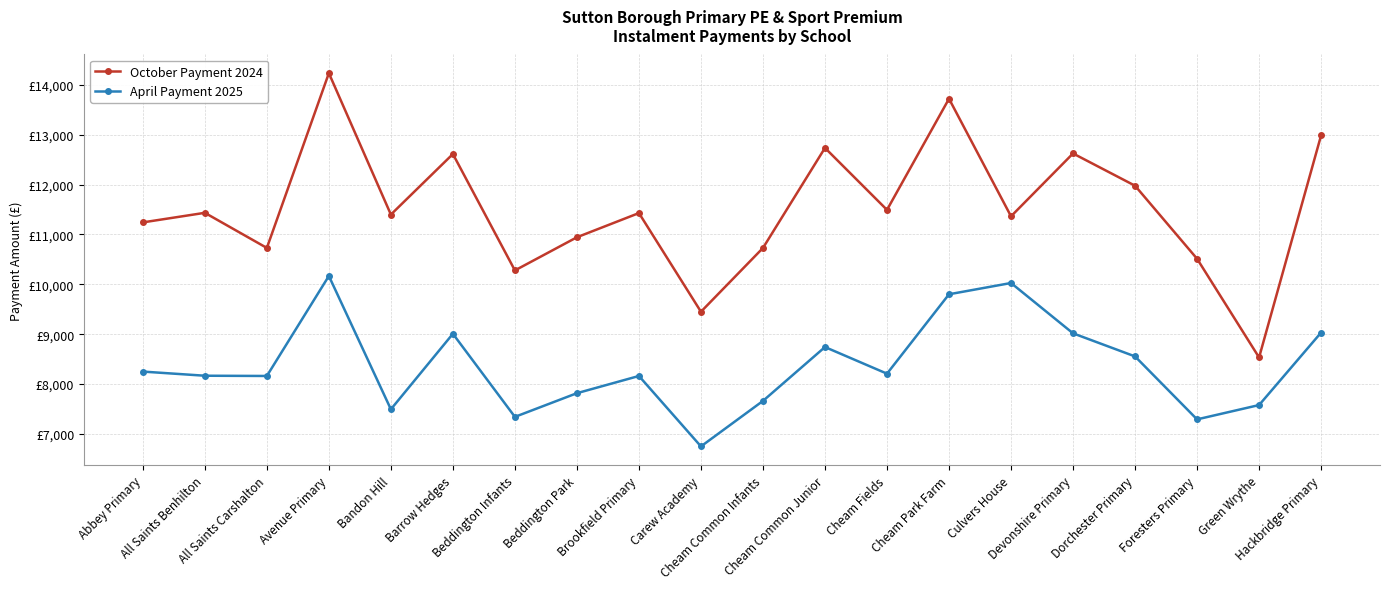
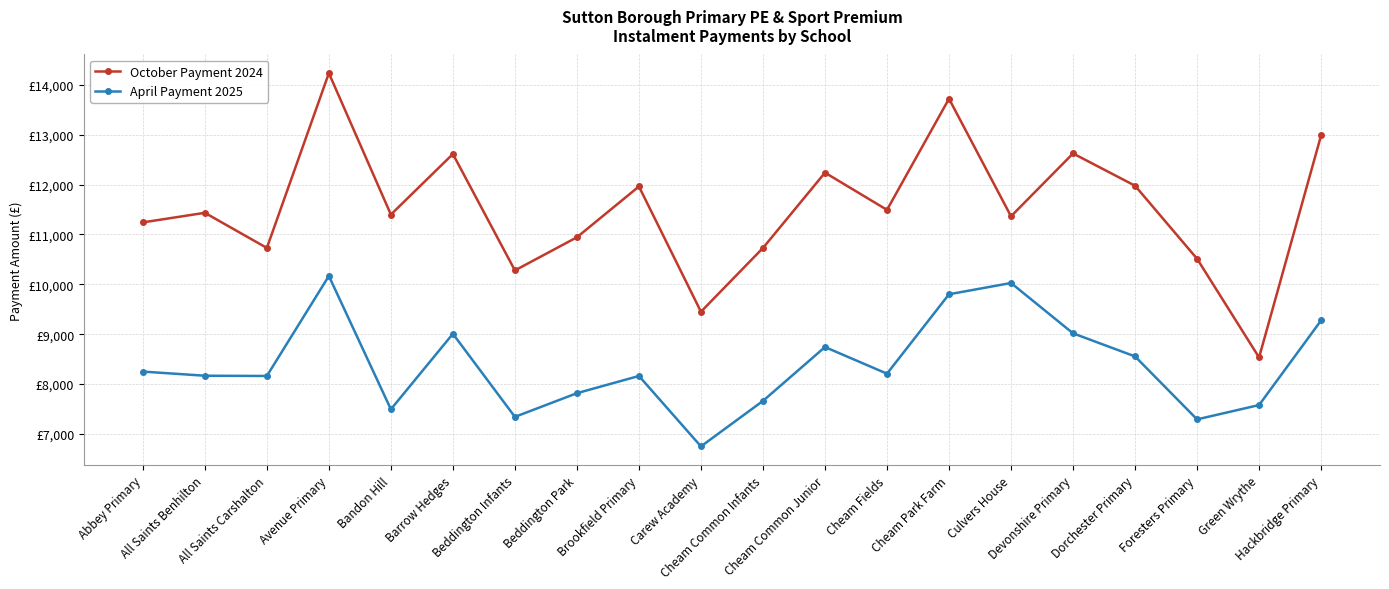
  {
    "October Payment 2024": {
      "Abbey Primary": "£11,200",
      "All Saints Benhilton": "£11,400",
      "All Saints Carshalton": "£10,700",
      "Avenue Primary": "£14,200",
      "Bandon Hill": "£11,400",
      "Barrow Hedges": "£12,600",
      "Beddington Infants": "£10,300",
      "Beddington Park": "£10,900",
-     "Brookfield Primary": "£11,400",
+     "Brookfield Primary": "£12,000",
      "Carew Academy": "£9,500",
      "Cheam Common Infants": "£10,700",
-     "Cheam Common Junior": "£12,700",
+     "Cheam Common Junior": "£12,200",
      "Cheam Fields": "£11,500",
      "Cheam Park Farm": "£13,700",
      "Culvers House": "£11,400",
      "Devonshire Primary": "£12,600",
      "Dorchester Primary": "£12,000",
      "Foresters Primary": "£10,500",
      "Green Wrythe": "£8,500",
      "Hackbridge Primary": "£13,000"
    },
    "April Payment 2025": {
      "Abbey Primary": "£8,300",
      "All Saints Benhilton": "£8,200",
      "All Saints Carshalton": "£8,200",
      "Avenue Primary": "£10,200",
      "Bandon Hill": "£7,500",
      "Barrow Hedges": "£9,000",
      "Beddington Infants": "£7,300",
      "Beddington Park": "£7,800",
      "Brookfield Primary": "£8,200",
      "Carew Academy": "£6,800",
      "Cheam Common Infants": "£7,700",
      "Cheam Common Junior": "£8,700",
      "Cheam Fields": "£8,200",
      "Cheam Park Farm": "£9,800",
      "Culvers House": "£10,000",
      "Devonshire Primary": "£9,000",
      "Dorchester Primary": "£8,600",
      "Foresters Primary": "£7,300",
      "Green Wrythe": "£7,600",
-     "Hackbridge Primary": "£9,000"
+     "Hackbridge Primary": "£9,300"
    }
  }
